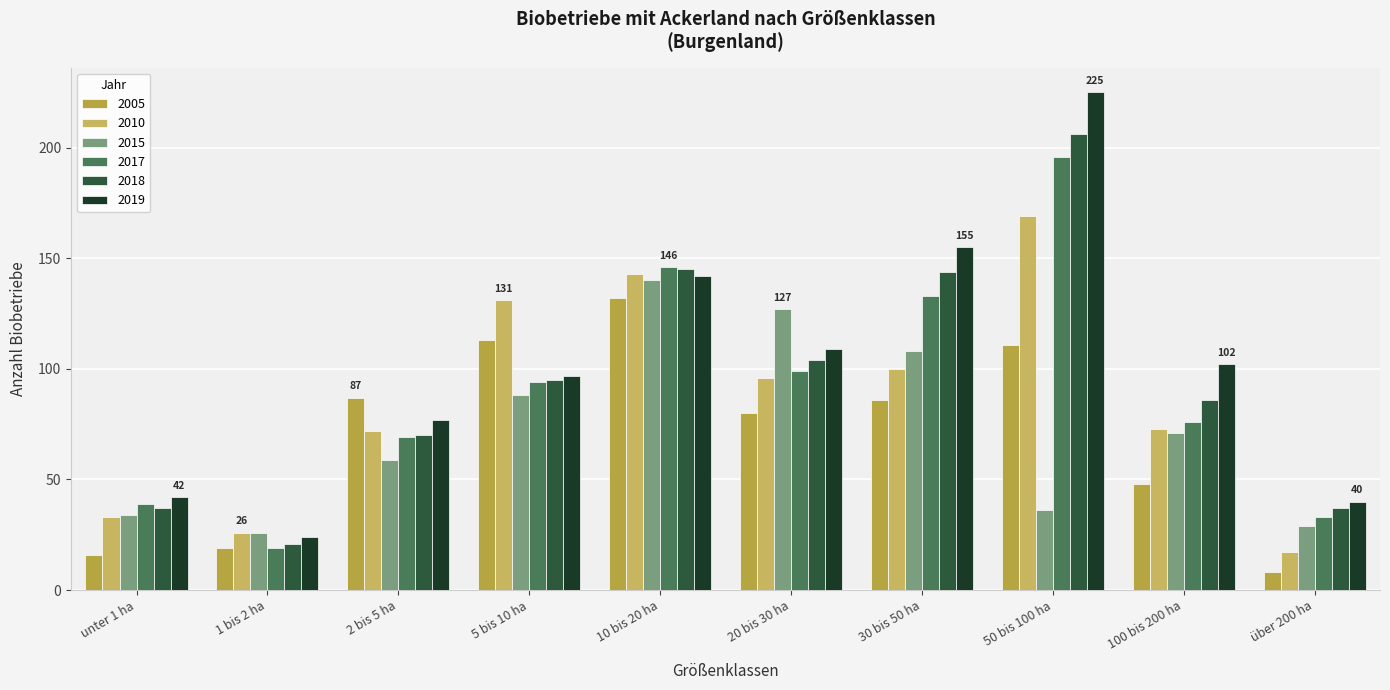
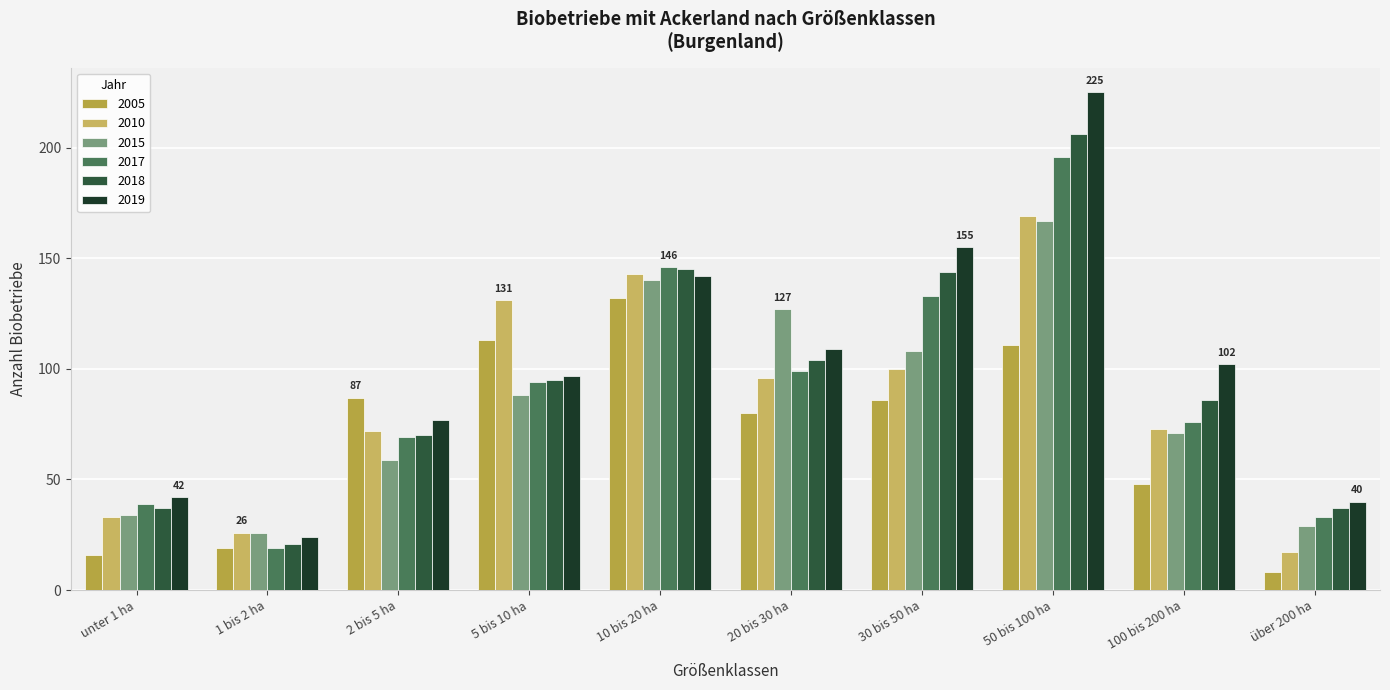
  {
    "2015": {
      "unter 1 ha": 34,
      "2 bis 5 ha": 59,
      "5 bis 10 ha": 88,
      "10 bis 20 ha": 140,
      "30 bis 50 ha": 108,
-     "50 bis 100 ha": 36,
+     "50 bis 100 ha": 167,
      "100 bis 200 ha": 71,
      "über 200 ha": 29
    }
  }
